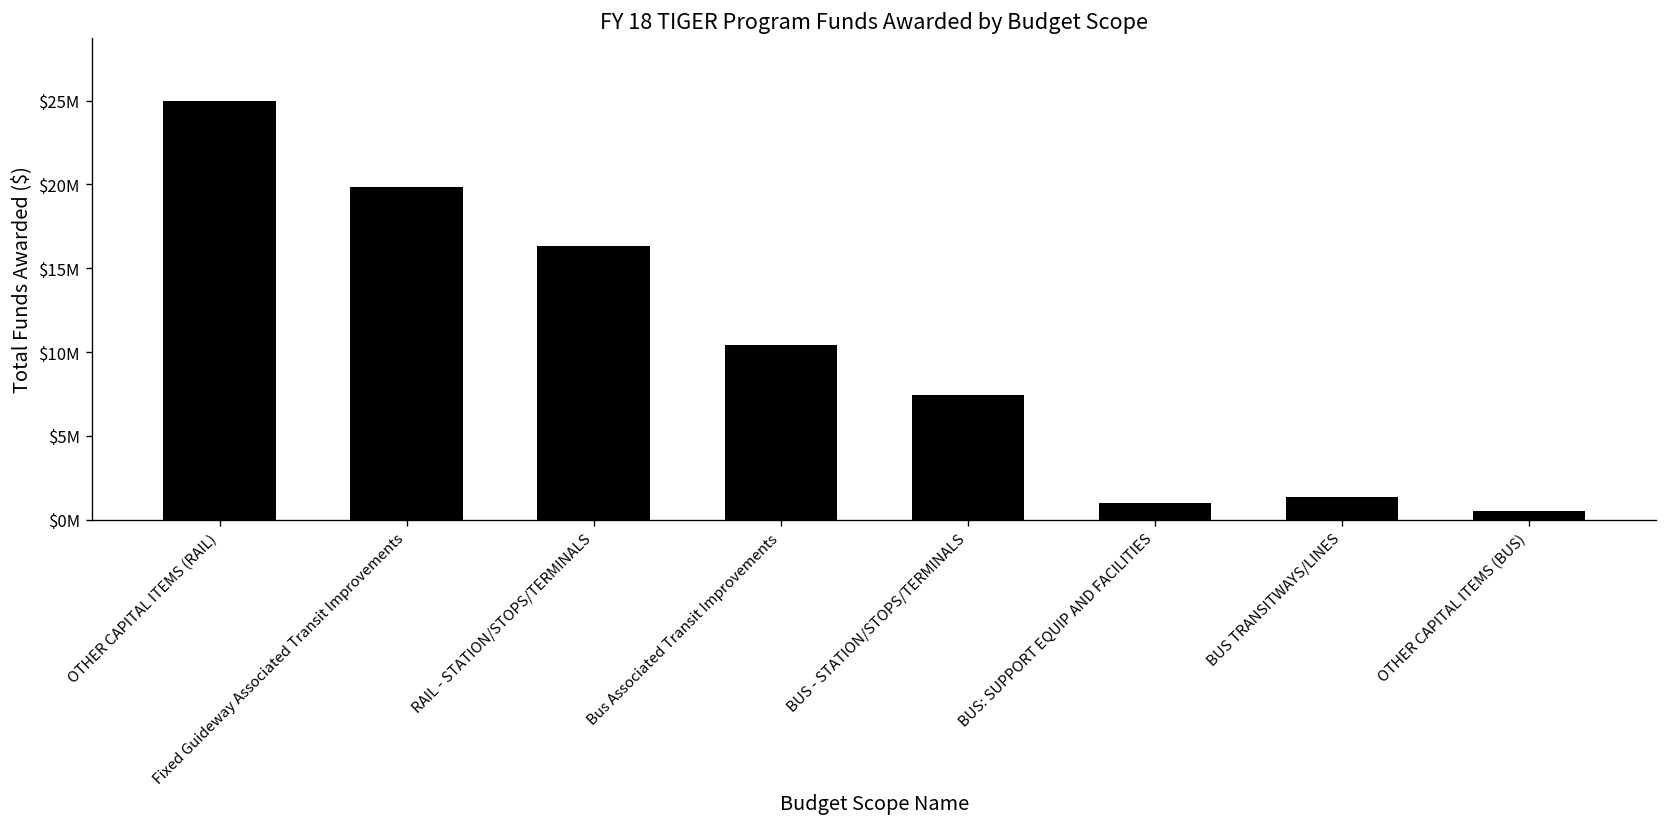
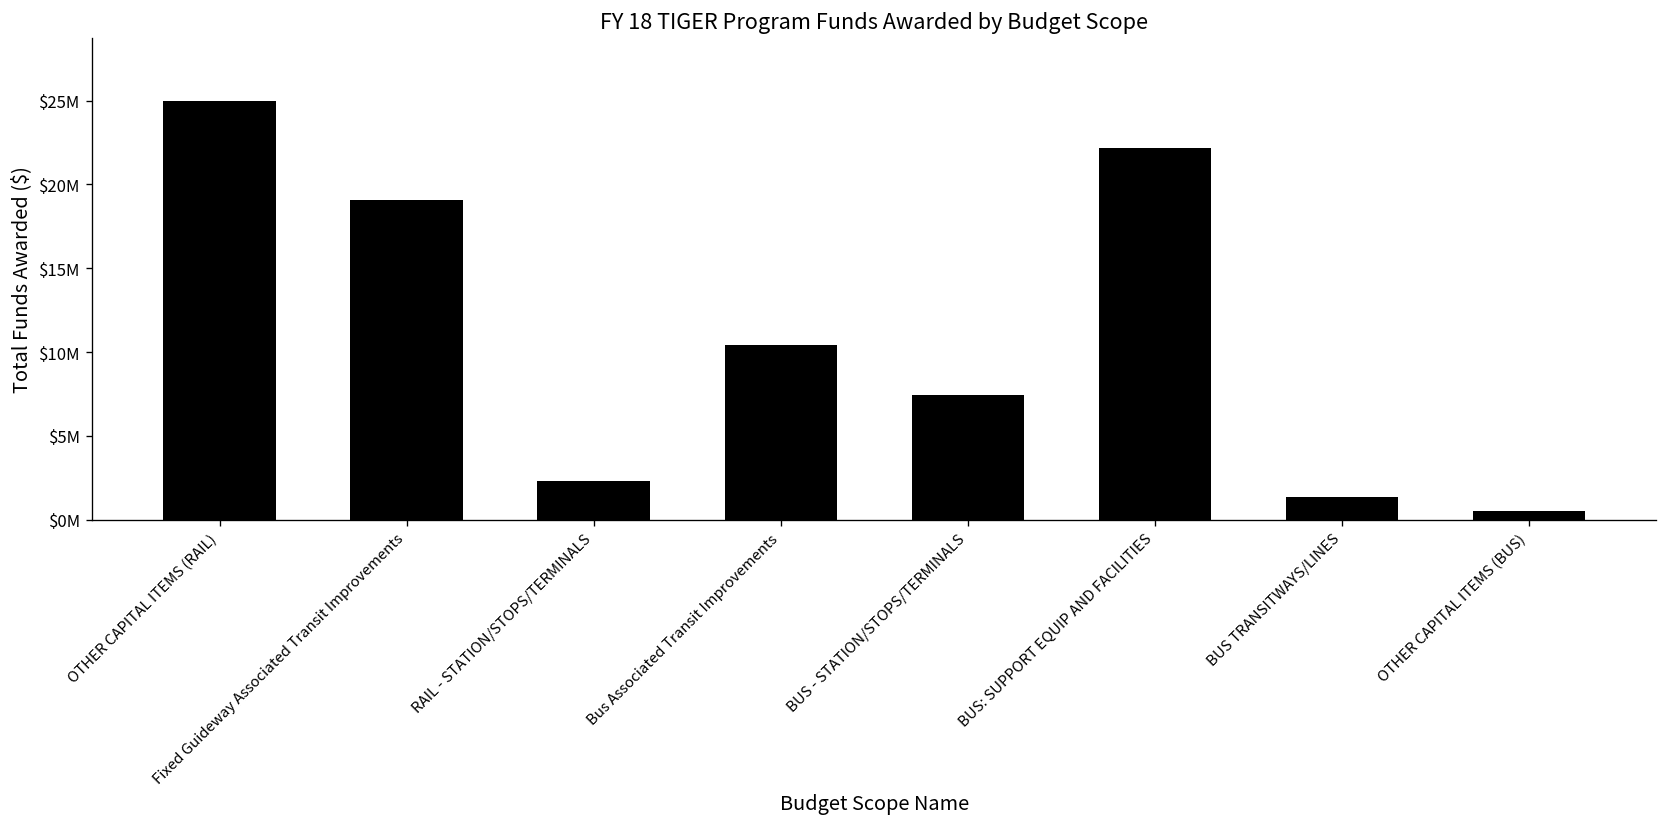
  {
    "OTHER CAPITAL ITEMS (RAIL)": "$25000000",
-   "Fixed Guideway Associated Transit Improvements": "$19900000",
-   "RAIL - STATION/STOPS/TERMINALS": "$16300000",
+   "Fixed Guideway Associated Transit Improvements": "$19100000",
+   "RAIL - STATION/STOPS/TERMINALS": "$2300000",
    "Bus Associated Transit Improvements": "$10400000",
    "BUS - STATION/STOPS/TERMINALS": "$7400000",
-   "BUS: SUPPORT EQUIP AND FACILITIES": "$1000000",
+   "BUS: SUPPORT EQUIP AND FACILITIES": "$22200000",
    "BUS TRANSITWAYS/LINES": "$1300000",
    "OTHER CAPITAL ITEMS (BUS)": "$500000"
  }
